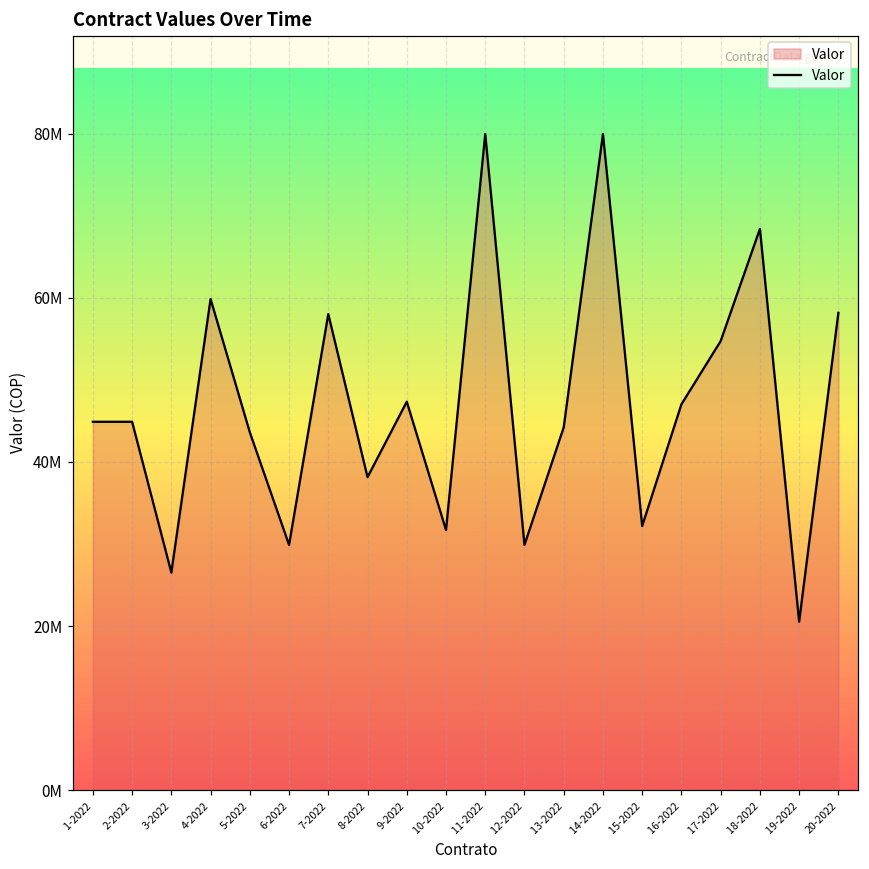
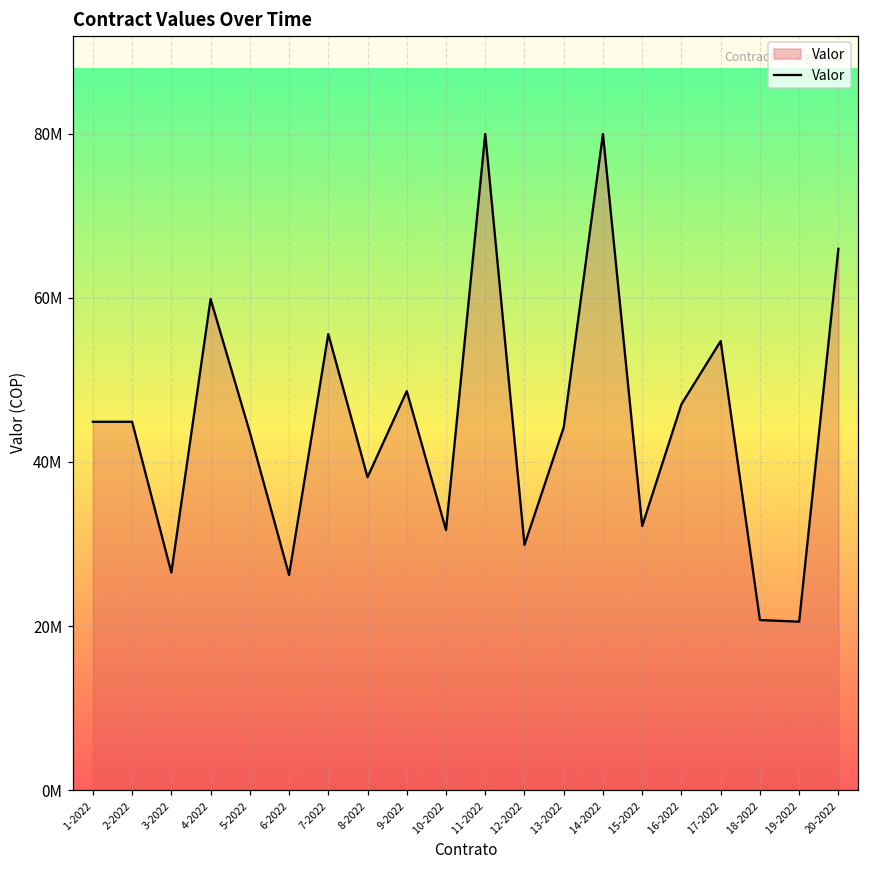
  {
    "1-2022": 45000000,
    "2-2022": 45000000,
    "3-2022": 27000000,
    "4-2022": 60000000,
    "5-2022": 44000000,
-   "6-2022": 30000000,
-   "7-2022": 58000000,
+   "6-2022": 26000000,
+   "7-2022": 56000000,
    "8-2022": 38000000,
-   "9-2022": 47000000,
+   "9-2022": 49000000,
    "10-2022": 32000000,
    "11-2022": 80000000,
    "12-2022": 30000000,
    "13-2022": 44000000,
    "14-2022": 80000000,
    "15-2022": 32000000,
    "16-2022": 47000000,
    "17-2022": 55000000,
-   "18-2022": 68000000,
+   "18-2022": 21000000,
    "19-2022": 21000000,
-   "20-2022": 58000000
+   "20-2022": 66000000
  }
